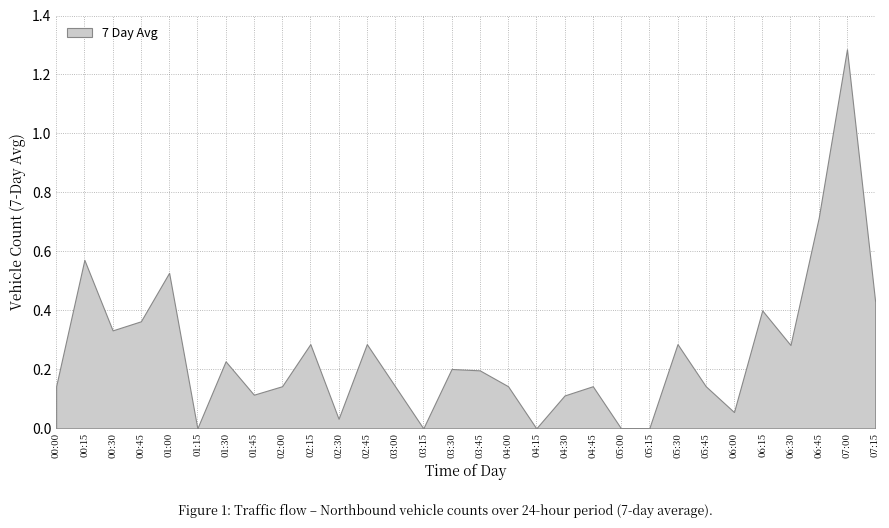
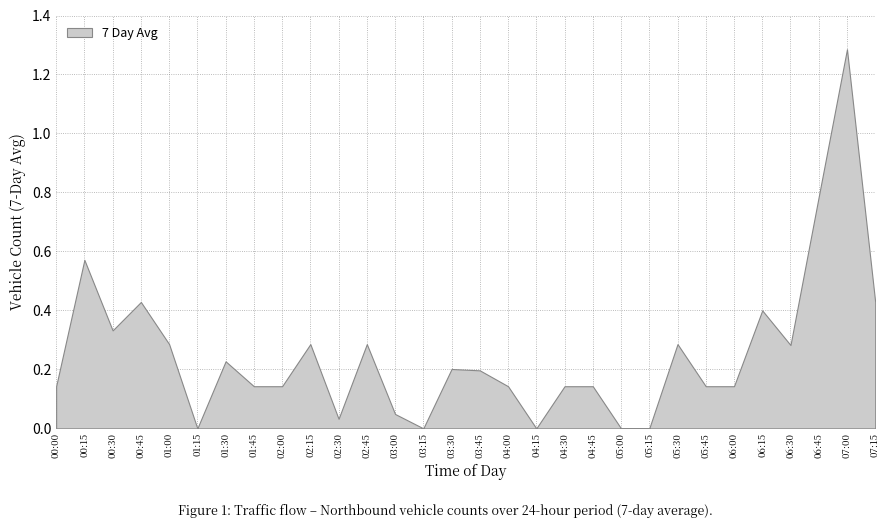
  {
    "00:00": 0.14,
    "00:15": 0.57,
    "00:30": 0.33,
-   "00:45": 0.36,
-   "01:00": 0.53,
+   "00:45": 0.43,
+   "01:00": 0.29,
    "01:15": 0.00,
    "01:30": 0.23,
-   "01:45": 0.11,
+   "01:45": 0.14,
    "02:00": 0.14,
    "02:15": 0.29,
    "02:30": 0.03,
    "02:45": 0.29,
-   "03:00": 0.14,
+   "03:00": 0.05,
    "03:15": 0.00,
    "03:30": 0.20,
    "03:45": 0.20,
    "04:00": 0.14,
    "04:15": 0.00,
-   "04:30": 0.11,
+   "04:30": 0.14,
    "04:45": 0.14,
    "05:00": 0.00,
    "05:15": 0.00,
    "05:30": 0.29,
    "05:45": 0.14,
-   "06:00": 0.06,
+   "06:00": 0.14,
    "06:15": 0.40,
    "06:30": 0.28,
-   "06:45": 0.71,
+   "06:45": 0.79,
    "07:00": 1.29,
    "07:15": 0.43
  }
